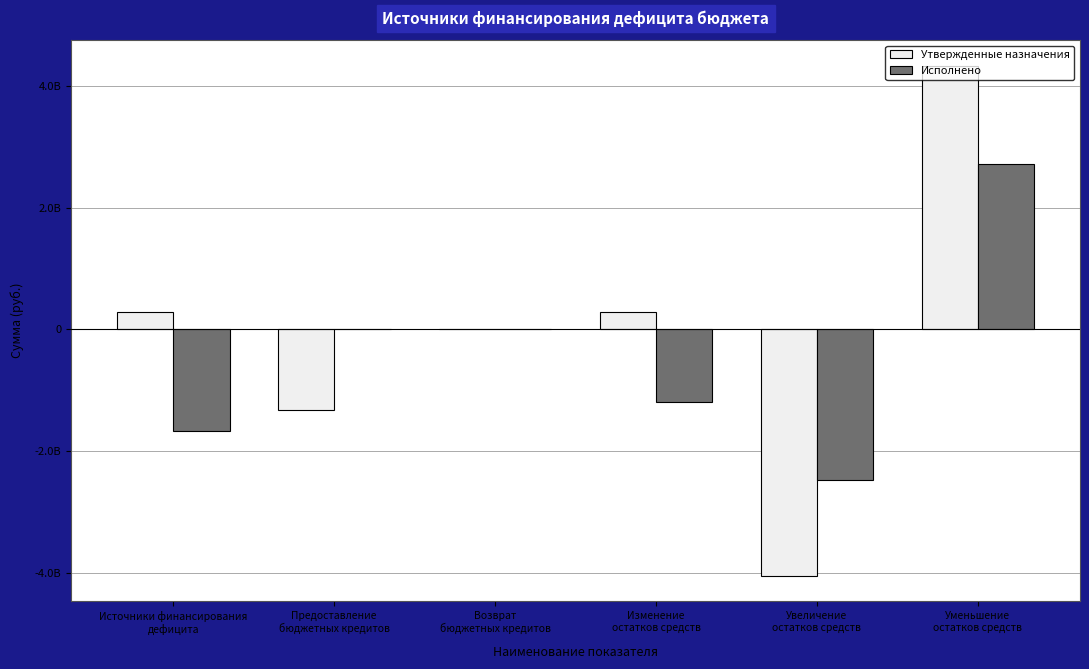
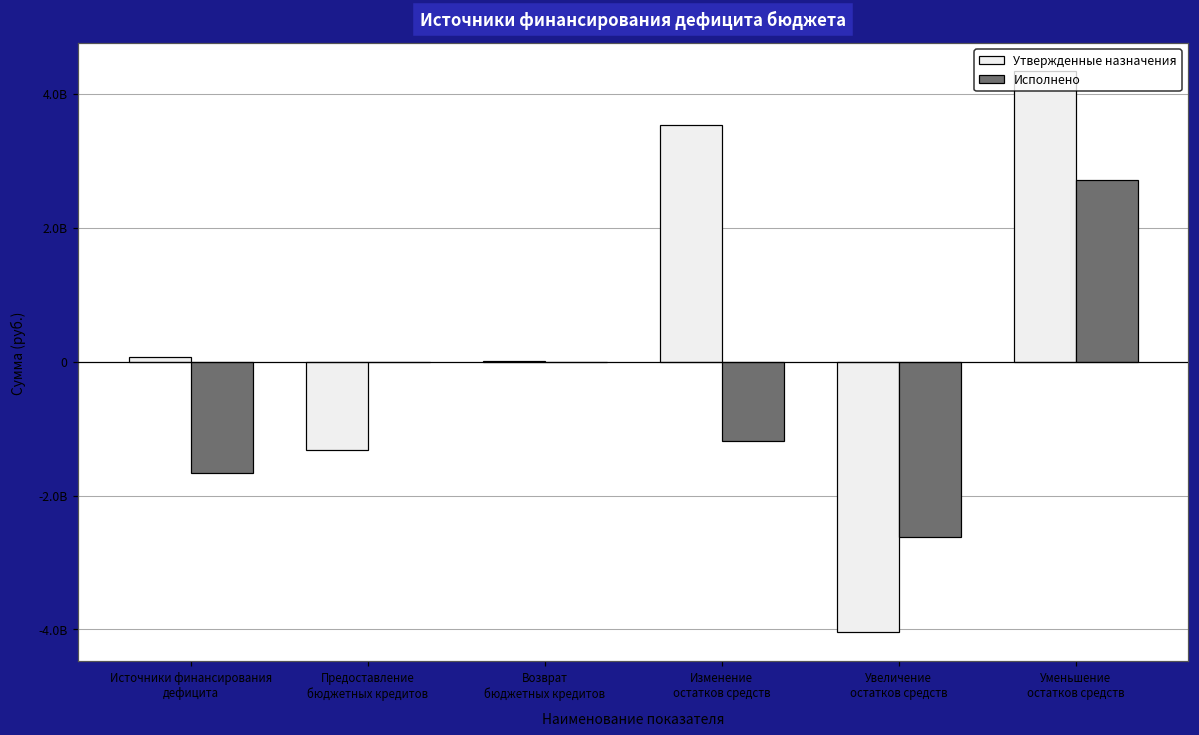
  {
    "Утвержденные назначения": {
-     "Источники финансирования дефицита": 300000000,
+     "Источники финансирования дефицита": 100000000,
      "Предоставление бюджетных кредитов": -1300000000,
-     "Изменение остатков средств": 300000000,
+     "Изменение остатков средств": 3500000000,
      "Увеличение остатков средств": -4000000000
    },
    "Исполнено": {
      "Источники финансирования дефицита": -1700000000,
      "Предоставление бюджетных кредитов": 0,
      "Возврат бюджетных кредитов": 0,
      "Изменение остатков средств": -1200000000,
-     "Увеличение остатков средств": -2500000000,
+     "Увеличение остатков средств": -2600000000,
      "Уменьшение остатков средств": 2700000000
    }
  }
